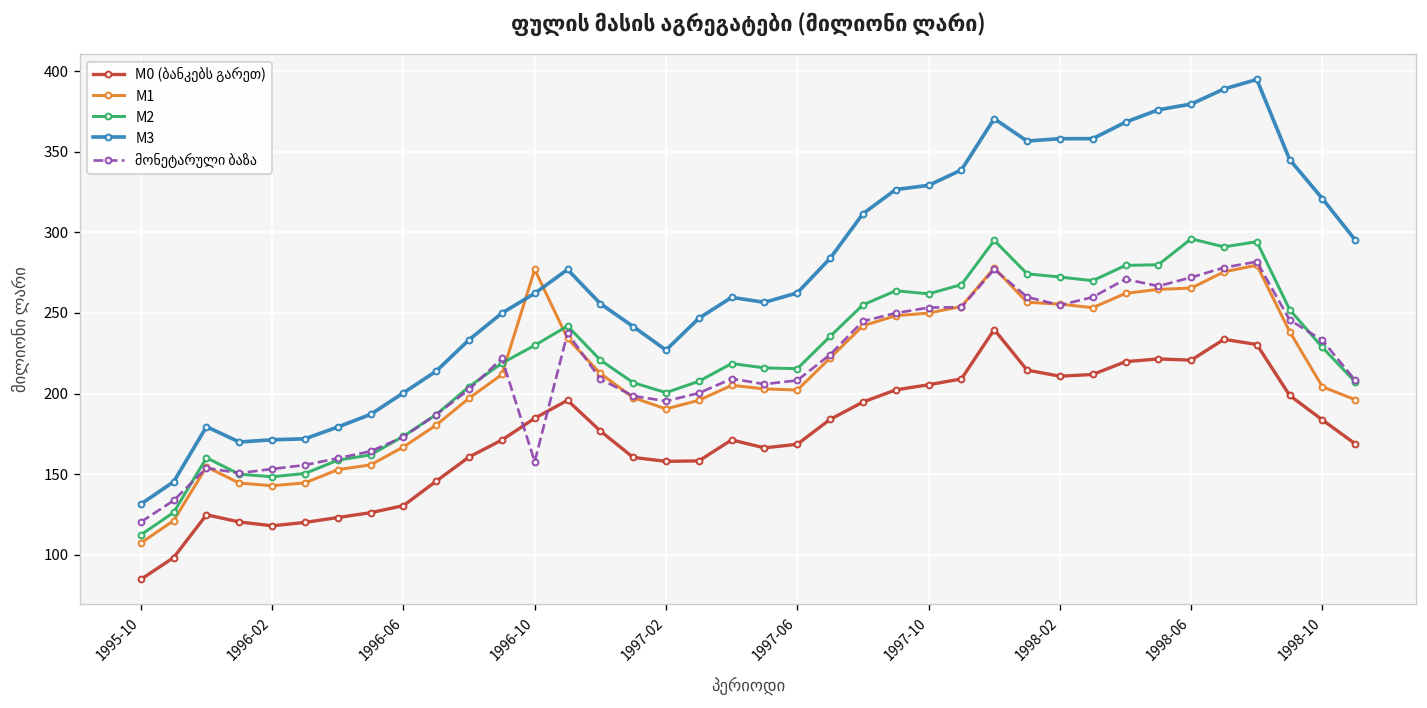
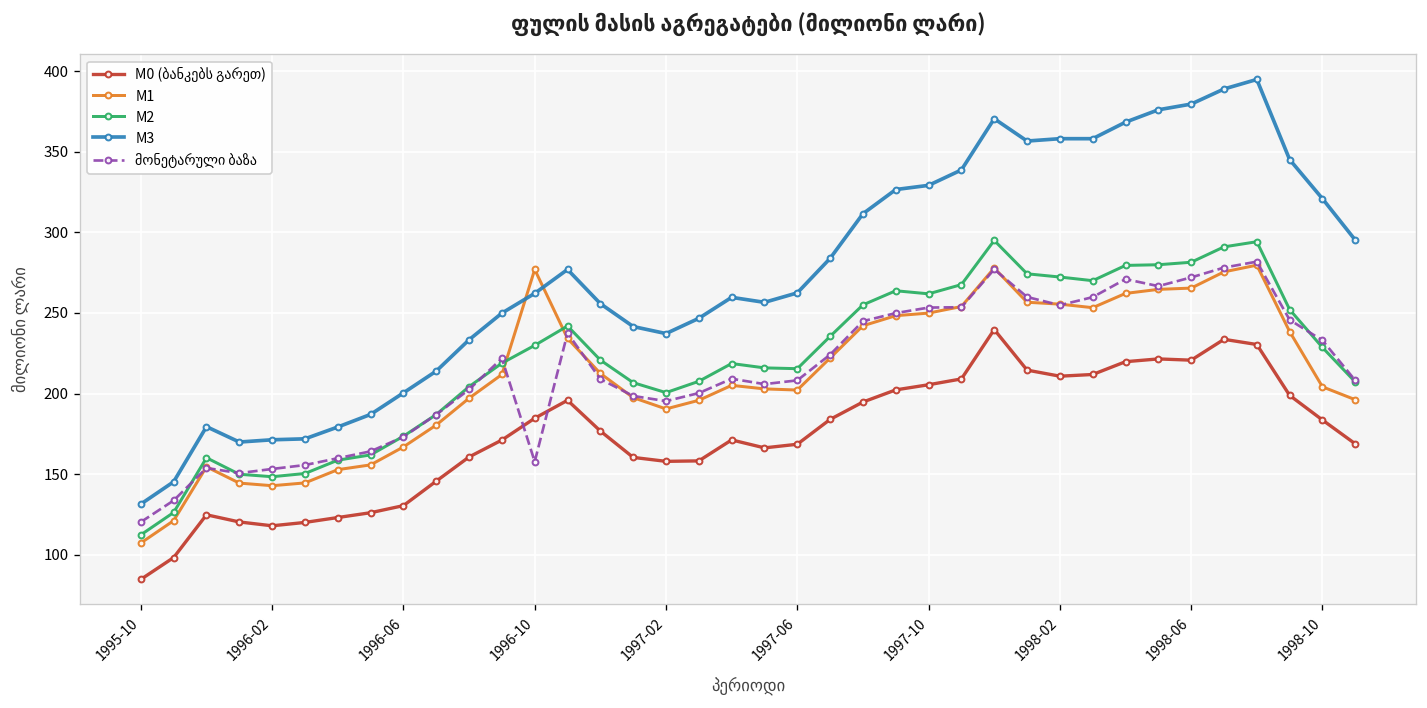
  {
    "M0 (ბანკებს გარეთ)": {
      "1995-10": 85,
      "1996-02": 118,
      "1996-06": 130,
      "1996-10": 185,
      "1997-02": 158,
      "1997-06": 169,
      "1997-10": 205,
      "1998-02": 211,
      "1998-06": 221,
      "1998-10": 184
    },
    "M1": {
      "1995-10": 107,
      "1996-02": 143,
      "1996-06": 167,
      "1996-10": 277,
      "1997-02": 190,
      "1997-06": 202,
      "1997-10": 250,
      "1998-06": 265,
      "1998-10": 204
    },
    "M2": {
      "1995-10": 112,
      "1996-02": 148,
      "1996-10": 230,
      "1997-02": 201,
      "1997-06": 215,
      "1997-10": 262,
      "1998-02": 272,
-     "1998-06": 296,
+     "1998-06": 281,
      "1998-10": 229
    },
    "M3": {
      "1995-10": 131,
      "1996-02": 171,
      "1996-06": 200,
      "1996-10": 262,
-     "1997-02": 227,
+     "1997-02": 237,
      "1997-06": 262,
      "1997-10": 329,
      "1998-02": 358,
      "1998-06": 380,
      "1998-10": 321
    },
    "მონეტარული ბაზა": {
      "1995-10": 120,
      "1996-02": 153,
      "1996-10": 158,
      "1997-02": 195,
      "1997-06": 208,
      "1997-10": 253,
      "1998-06": 272,
      "1998-10": 233
    }
  }
